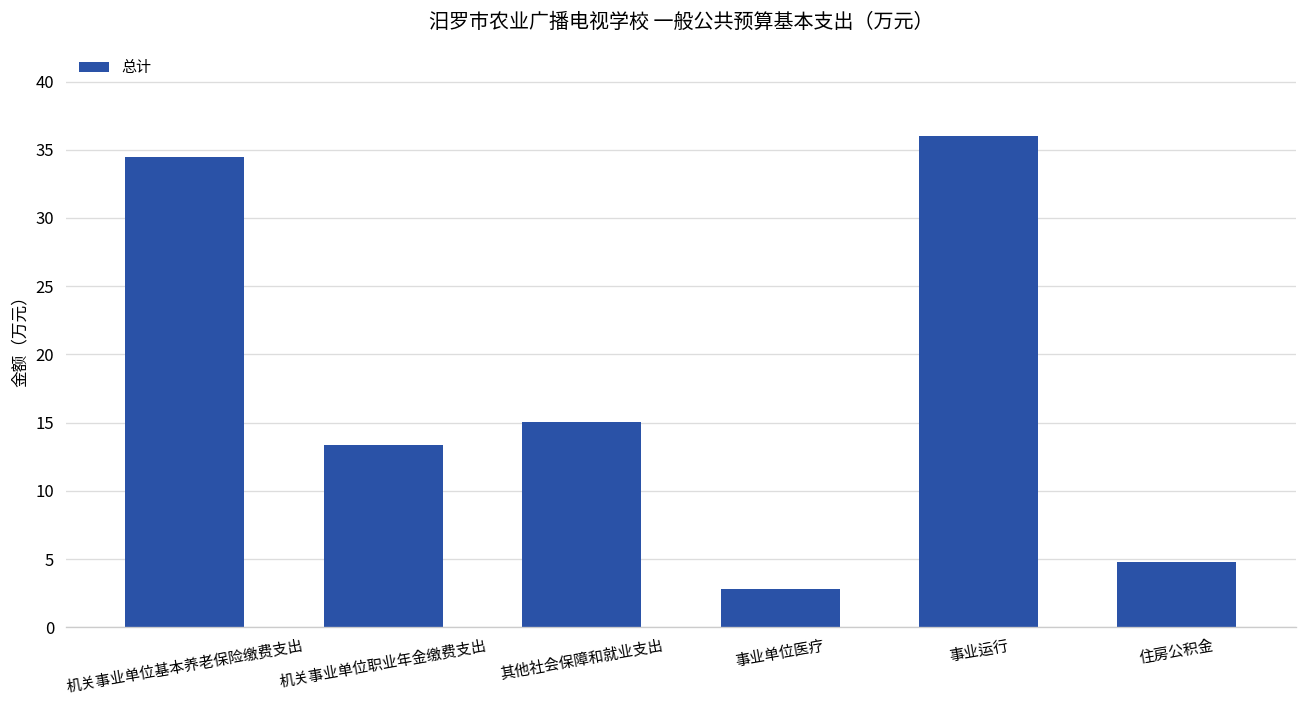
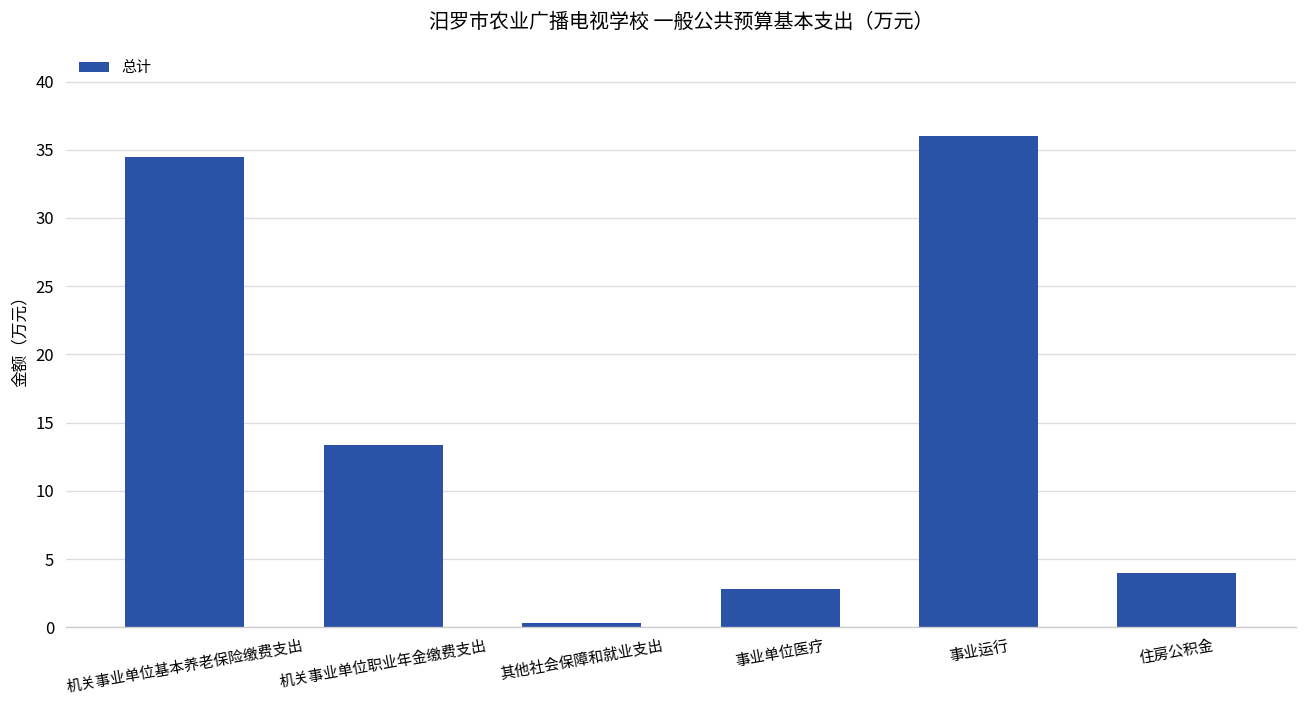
  {
    "机关事业单位基本养老保险缴费支出": 34.5,
    "机关事业单位职业年金缴费支出": 13.3,
-   "其他社会保障和就业支出": 15.1,
+   "其他社会保障和就业支出": 0.3,
    "事业单位医疗": 2.8,
    "事业运行": 36.0,
-   "住房公积金": 4.8
+   "住房公积金": 4.0
  }
